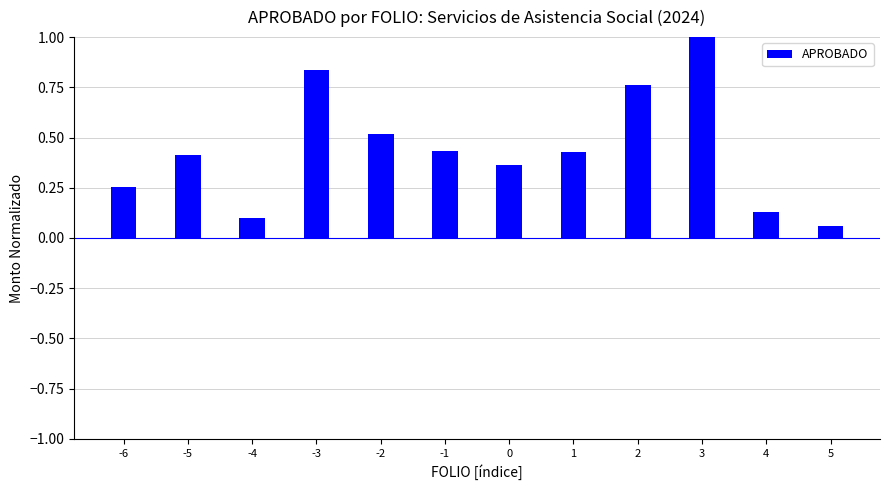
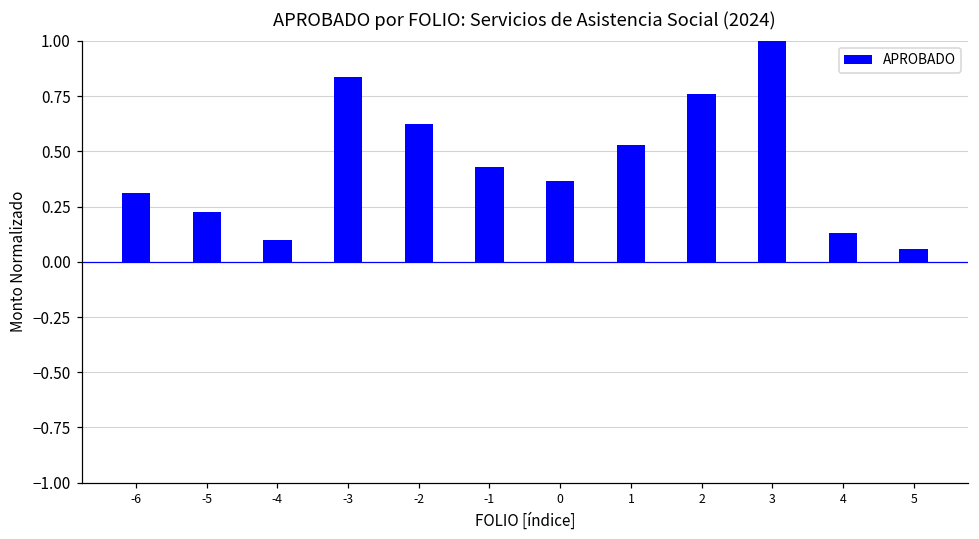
  {
-   "-6": 0.26,
-   "-5": 0.41,
+   "-6": 0.31,
+   "-5": 0.22,
    "-4": 0.10,
    "-3": 0.84,
-   "-2": 0.52,
+   "-2": 0.63,
    "-1": 0.43,
    "0": 0.36,
-   "1": 0.43,
+   "1": 0.53,
    "2": 0.76,
    "3": 1.00,
    "4": 0.13,
    "5": 0.06
  }
